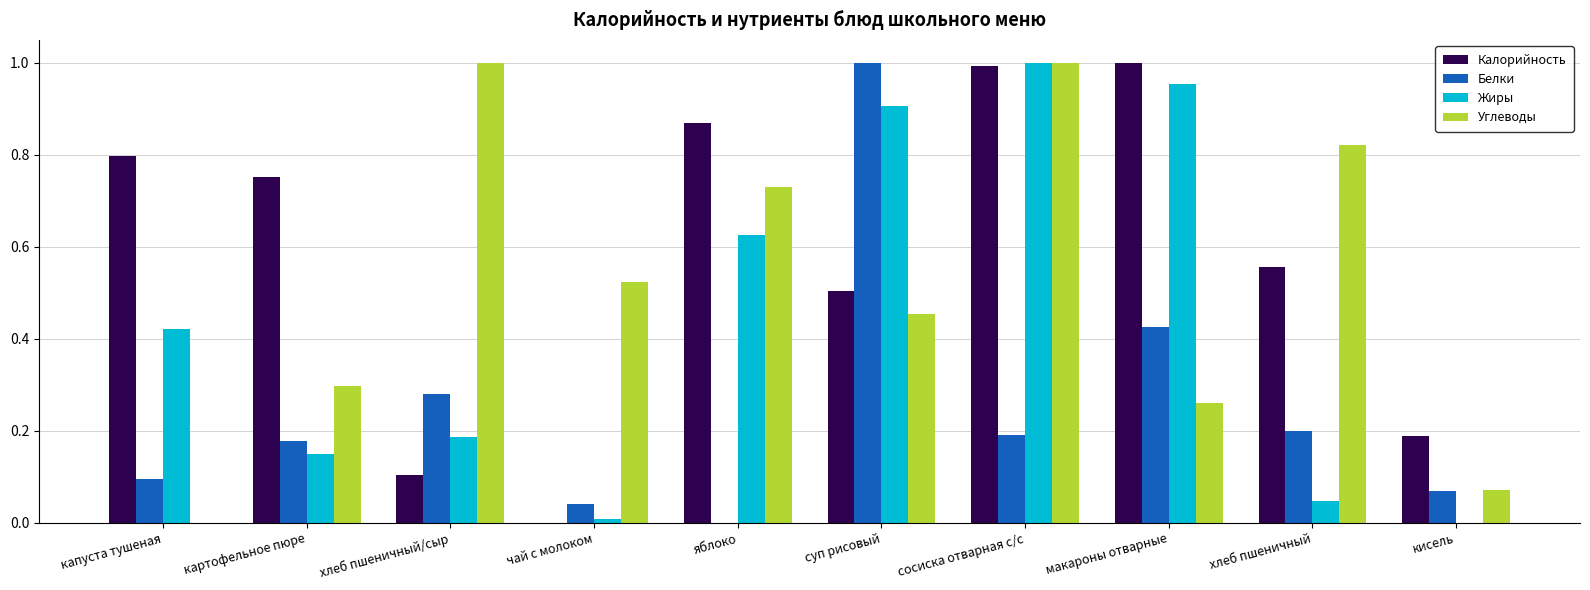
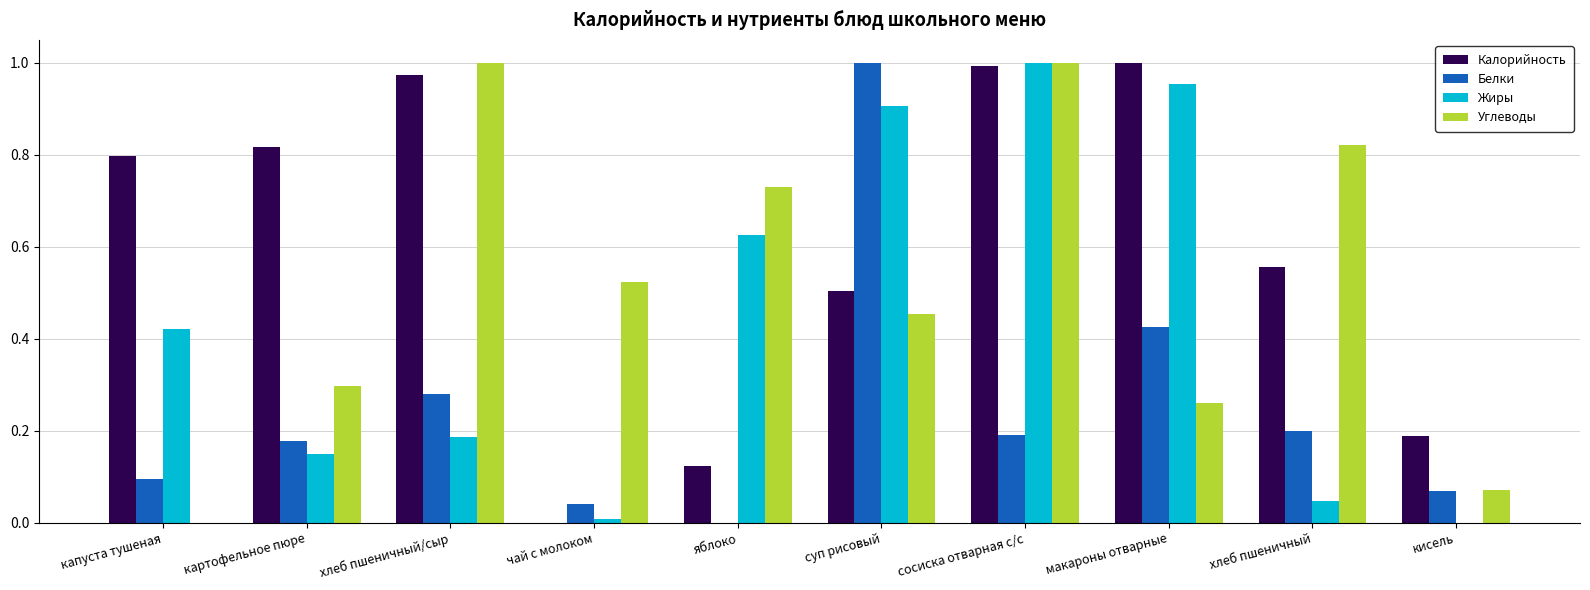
  {
    "Калорийность": {
      "капуста тушеная": 0.80,
-     "картофельное пюре": 0.75,
-     "хлеб пшеничный/сыр": 0.10,
+     "картофельное пюре": 0.82,
+     "хлеб пшеничный/сыр": 0.97,
      "чай с молоком": 0.00,
-     "яблоко": 0.87,
+     "яблоко": 0.12,
      "суп рисовый": 0.50,
      "сосиска отварная с/с": 0.99,
      "макароны отварные": 1.00,
      "хлеб пшеничный": 0.56,
      "кисель": 0.19
    },
    "Белки": {
      "капуста тушеная": 0.10,
      "картофельное пюре": 0.18,
      "хлеб пшеничный/сыр": 0.28,
      "чай с молоком": 0.04,
      "яблоко": 0.00,
      "суп рисовый": 1.00,
      "сосиска отварная с/с": 0.19,
      "макароны отварные": 0.42,
      "хлеб пшеничный": 0.20,
      "кисель": 0.07
    },
    "Жиры": {
      "капуста тушеная": 0.42,
      "картофельное пюре": 0.15,
      "хлеб пшеничный/сыр": 0.19,
      "чай с молоком": 0.01,
      "яблоко": 0.63,
      "суп рисовый": 0.91,
      "сосиска отварная с/с": 1.00,
      "макароны отварные": 0.95,
      "хлеб пшеничный": 0.05,
      "кисель": 0.00
    },
    "Углеводы": {
      "капуста тушеная": 0.00,
      "картофельное пюре": 0.30,
      "хлеб пшеничный/сыр": 1.00,
      "чай с молоком": 0.52,
      "яблоко": 0.73,
      "суп рисовый": 0.45,
      "сосиска отварная с/с": 1.00,
      "макароны отварные": 0.26,
      "хлеб пшеничный": 0.82,
      "кисель": 0.07
    }
  }
